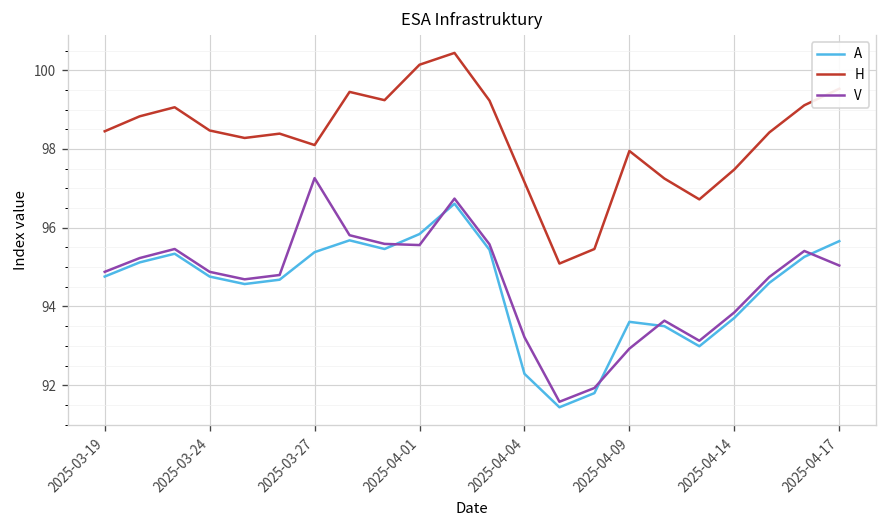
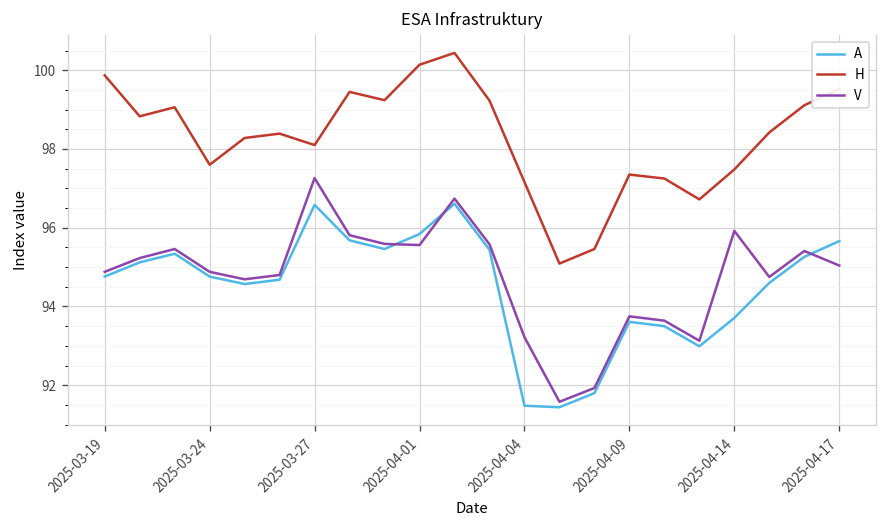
  {
    "A": {
      "2025-03-19": 94.8,
      "2025-03-24": 94.8,
-     "2025-03-27": 95.4,
+     "2025-03-27": 96.6,
      "2025-04-01": 95.8,
-     "2025-04-04": 92.3,
+     "2025-04-04": 91.5,
      "2025-04-09": 93.6,
      "2025-04-14": 93.7,
      "2025-04-17": 95.7
    },
    "H": {
-     "2025-03-19": 98.5,
-     "2025-03-24": 98.5,
+     "2025-03-19": 99.9,
+     "2025-03-24": 97.6,
      "2025-03-27": 98.1,
      "2025-04-01": 100.1,
      "2025-04-04": 97.2,
-     "2025-04-09": 98.0,
+     "2025-04-09": 97.4,
      "2025-04-14": 97.5
    },
    "V": {
      "2025-03-19": 94.9,
      "2025-03-24": 94.9,
      "2025-03-27": 97.3,
      "2025-04-01": 95.6,
      "2025-04-04": 93.2,
-     "2025-04-09": 92.9,
-     "2025-04-14": 93.9,
+     "2025-04-09": 93.8,
+     "2025-04-14": 95.9,
      "2025-04-17": 95.0
    }
  }
